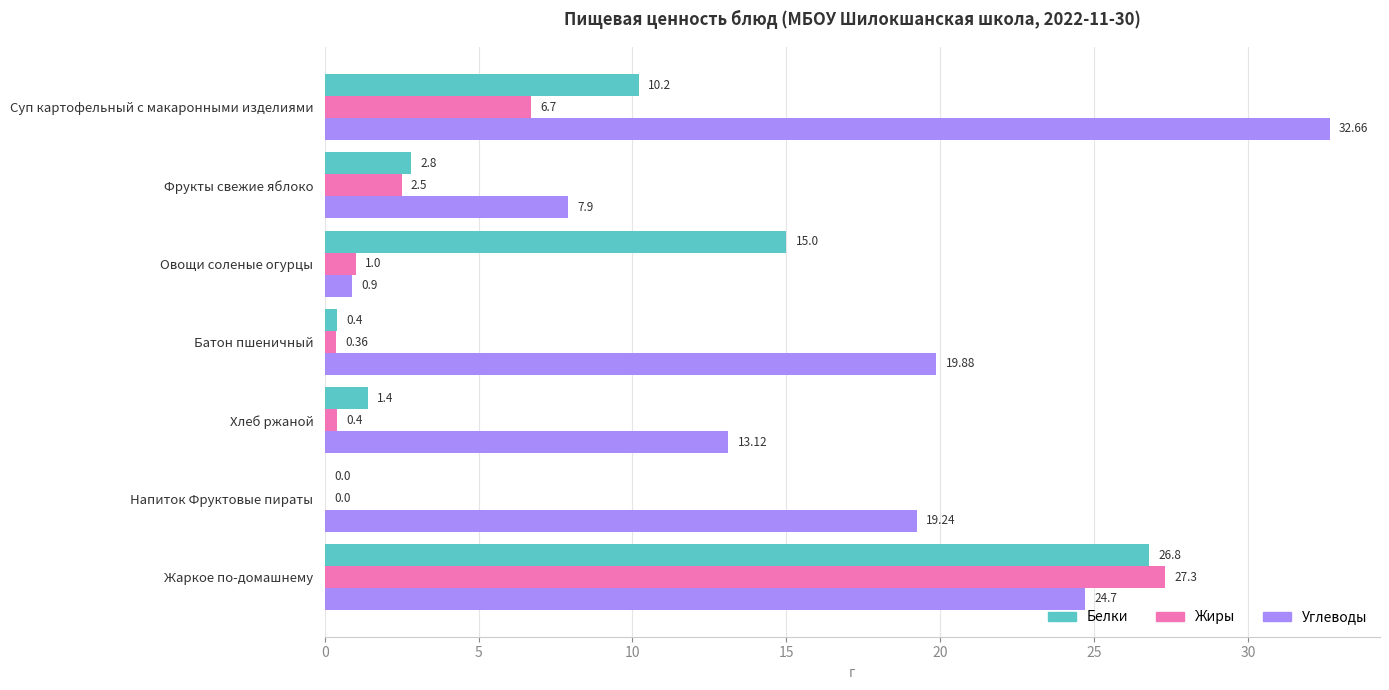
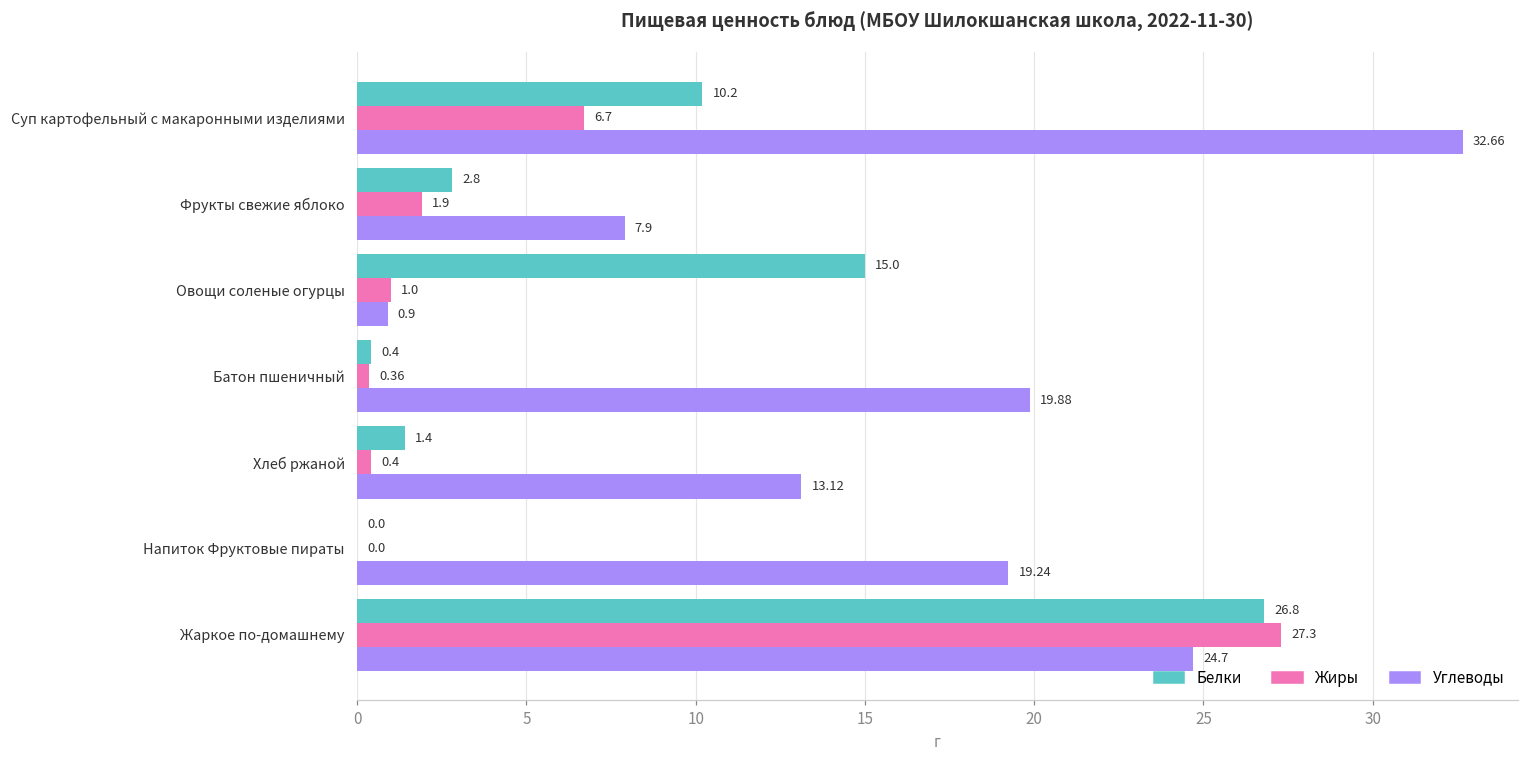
  {
    "Белки": {
      "Суп картофельный с макаронными изделиями": 10.2,
      "Фрукты свежие яблоко": 2.8,
      "Овощи соленые огурцы": 15.0,
      "Батон пшеничный": 0.4,
      "Хлеб ржаной": 1.4,
      "Напиток Фруктовые пираты": 0.0,
      "Жаркое по-домашнему": 26.8
    },
    "Жиры": {
      "Суп картофельный с макаронными изделиями": 6.7,
-     "Фрукты свежие яблоко": 2.5,
+     "Фрукты свежие яблоко": 1.9,
      "Овощи соленые огурцы": 1.0,
      "Батон пшеничный": 0.36,
      "Хлеб ржаной": 0.4,
      "Напиток Фруктовые пираты": 0.0,
      "Жаркое по-домашнему": 27.3
    },
    "Углеводы": {
      "Суп картофельный с макаронными изделиями": 32.66,
      "Фрукты свежие яблоко": 7.9,
      "Овощи соленые огурцы": 0.9,
      "Батон пшеничный": 19.88,
      "Хлеб ржаной": 13.12,
      "Напиток Фруктовые пираты": 19.24,
      "Жаркое по-домашнему": 24.7
    }
  }
